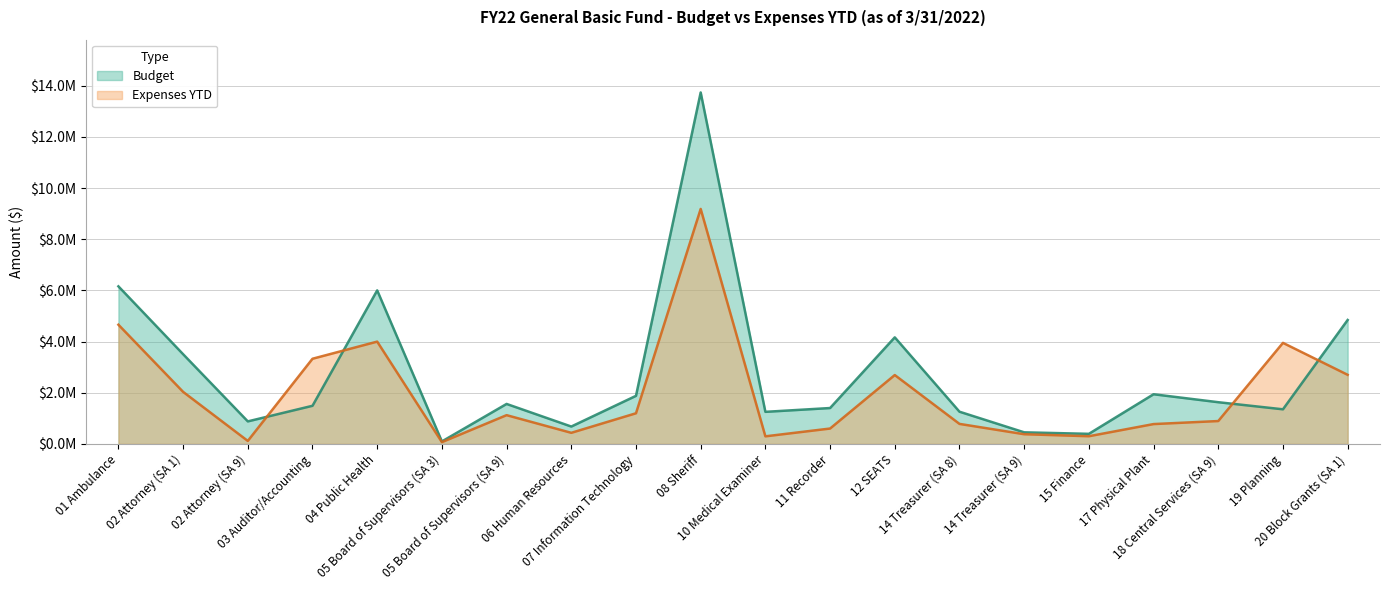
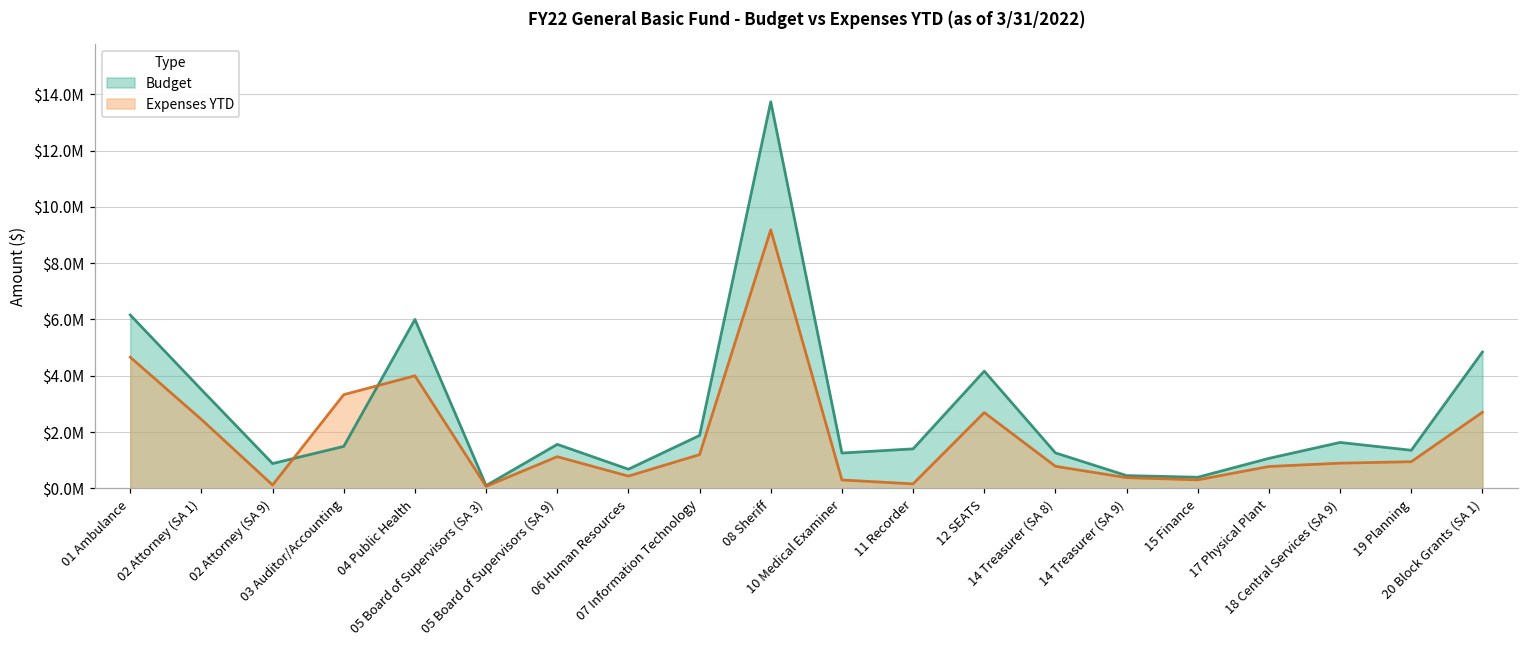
  {
    "Budget": {
      "01 Ambulance": "$6200000",
      "02 Attorney (SA 1)": "$3500000",
      "02 Attorney (SA 9)": "$900000",
      "03 Auditor/Accounting": "$1500000",
      "04 Public Health": "$6000000",
      "05 Board of Supervisors (SA 9)": "$1600000",
      "06 Human Resources": "$700000",
      "07 Information Technology": "$1900000",
      "08 Sheriff": "$13700000",
      "10 Medical Examiner": "$1300000",
      "11 Recorder": "$1400000",
      "12 SEATS": "$4200000",
      "14 Treasurer (SA 8)": "$1300000",
-     "17 Physical Plant": "$1900000",
+     "17 Physical Plant": "$1100000",
      "18 Central Services (SA 9)": "$1600000",
      "19 Planning": "$1400000",
      "20 Block Grants (SA 1)": "$4800000"
    },
    "Expenses YTD": {
      "01 Ambulance": "$4700000",
-     "02 Attorney (SA 1)": "$2000000",
+     "02 Attorney (SA 1)": "$2400000",
      "02 Attorney (SA 9)": "$100000",
      "03 Auditor/Accounting": "$3300000",
      "04 Public Health": "$4000000",
      "05 Board of Supervisors (SA 9)": "$1100000",
      "06 Human Resources": "$400000",
      "07 Information Technology": "$1200000",
      "08 Sheriff": "$9200000",
      "10 Medical Examiner": "$300000",
-     "11 Recorder": "$600000",
+     "11 Recorder": "$200000",
      "12 SEATS": "$2700000",
      "14 Treasurer (SA 8)": "$800000",
      "17 Physical Plant": "$800000",
      "18 Central Services (SA 9)": "$900000",
-     "19 Planning": "$4000000",
+     "19 Planning": "$900000",
      "20 Block Grants (SA 1)": "$2700000"
    }
  }
